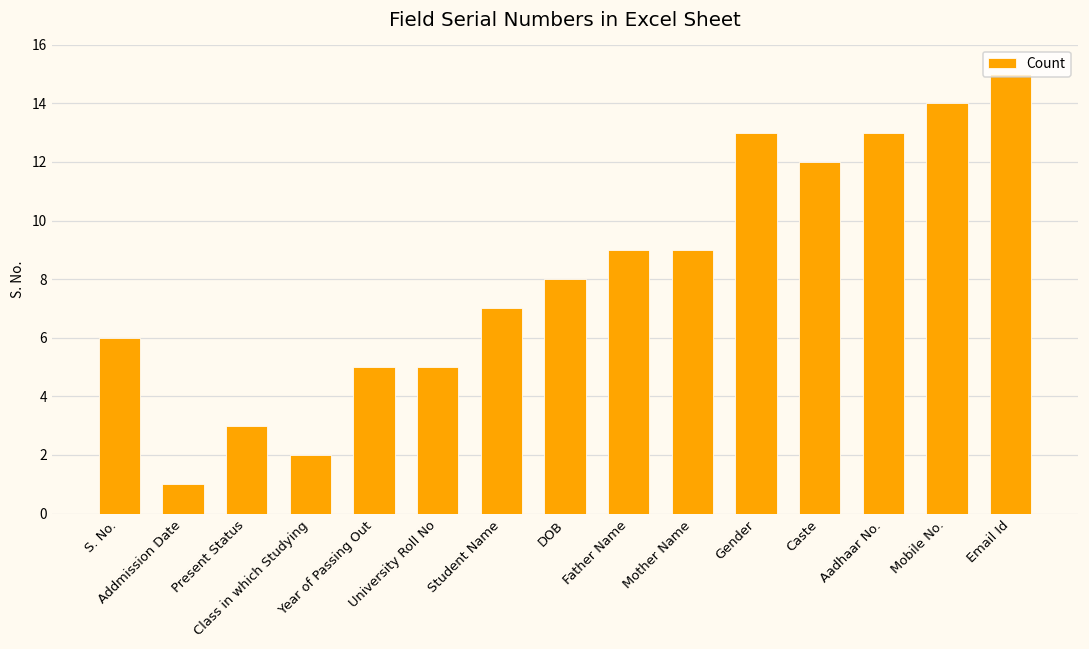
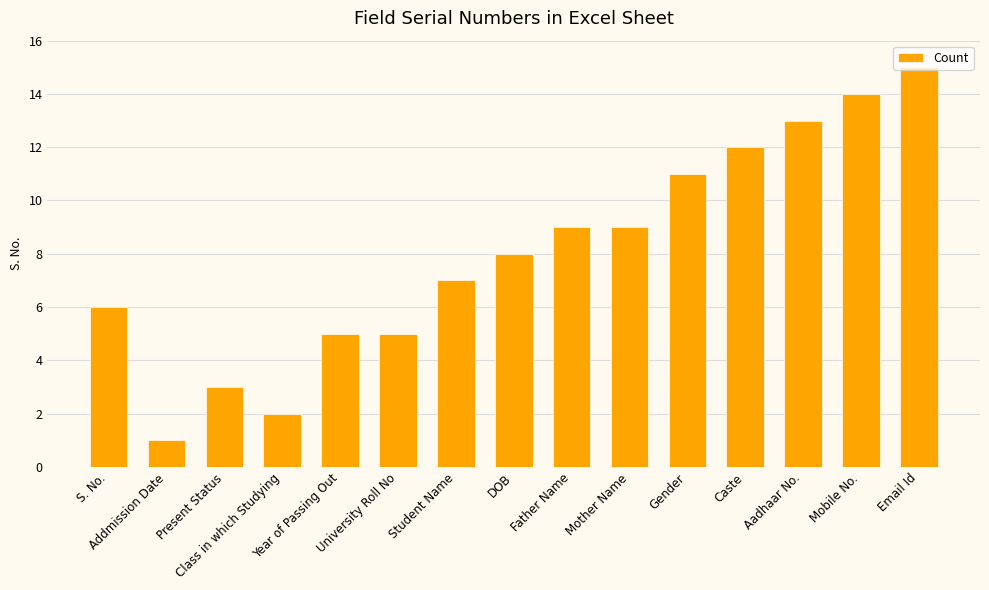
  {
    "S. No.": 6,
    "Addmission Date": 1,
    "Present Status": 3,
    "Class in which Studying": 2,
    "Year of Passing Out": 5,
    "University Roll No": 5,
    "Student Name": 7,
    "DOB": 8,
    "Father Name": 9,
    "Mother Name": 9,
-   "Gender": 13,
+   "Gender": 11,
    "Caste": 12,
    "Aadhaar No.": 13,
    "Mobile No.": 14
  }
